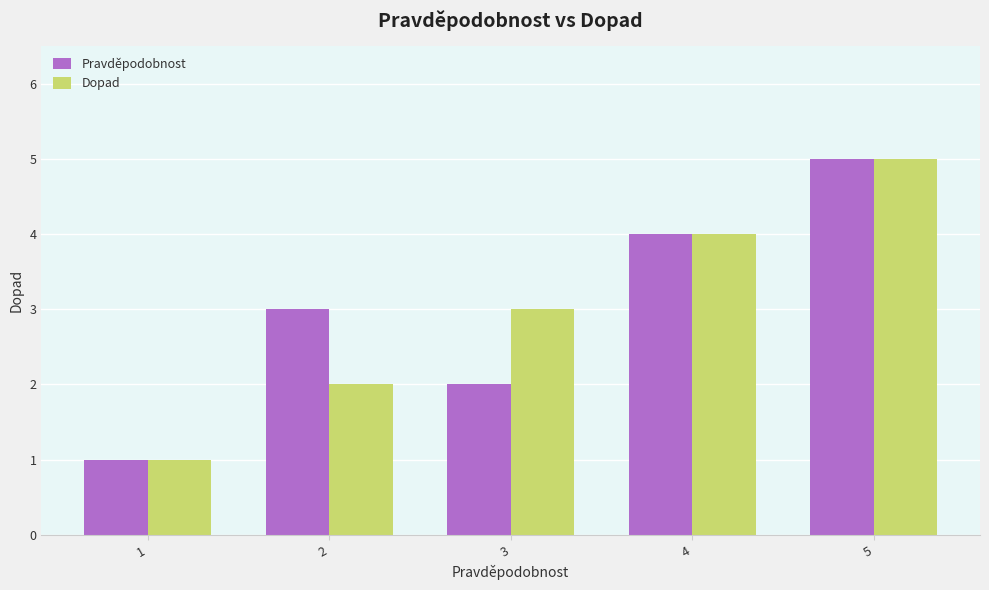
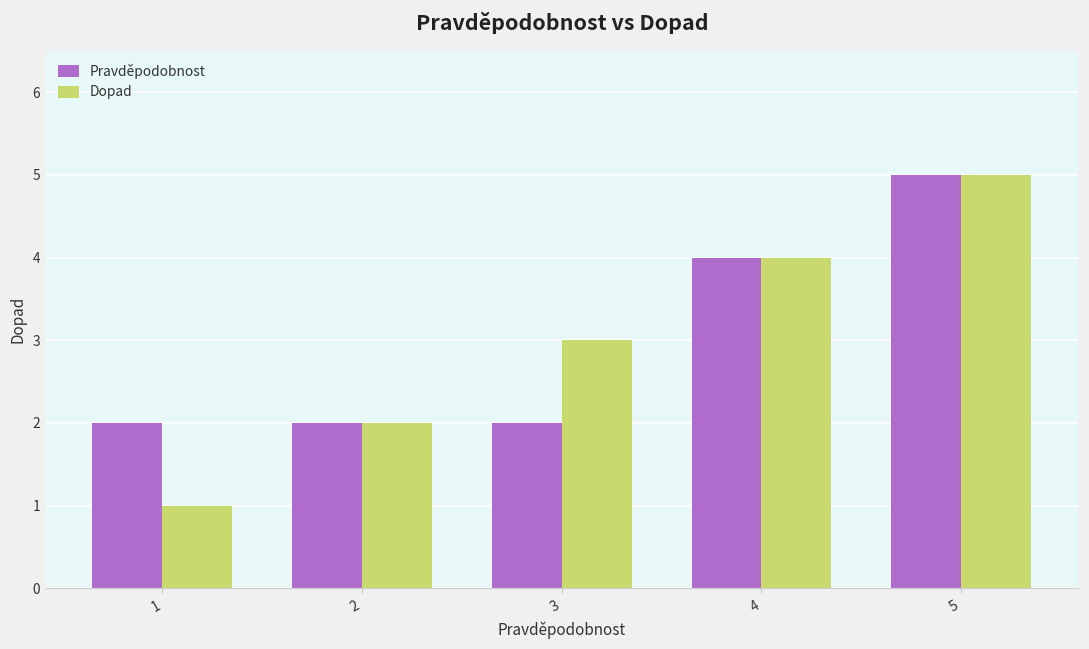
  {
    "Pravděpodobnost": {
-     "1": 1,
-     "2": 3,
+     "1": 2,
+     "2": 2,
      "3": 2,
      "4": 4,
      "5": 5
    },
    "Dopad": {
      "1": 1,
      "2": 2,
      "3": 3,
      "4": 4,
      "5": 5
    }
  }
